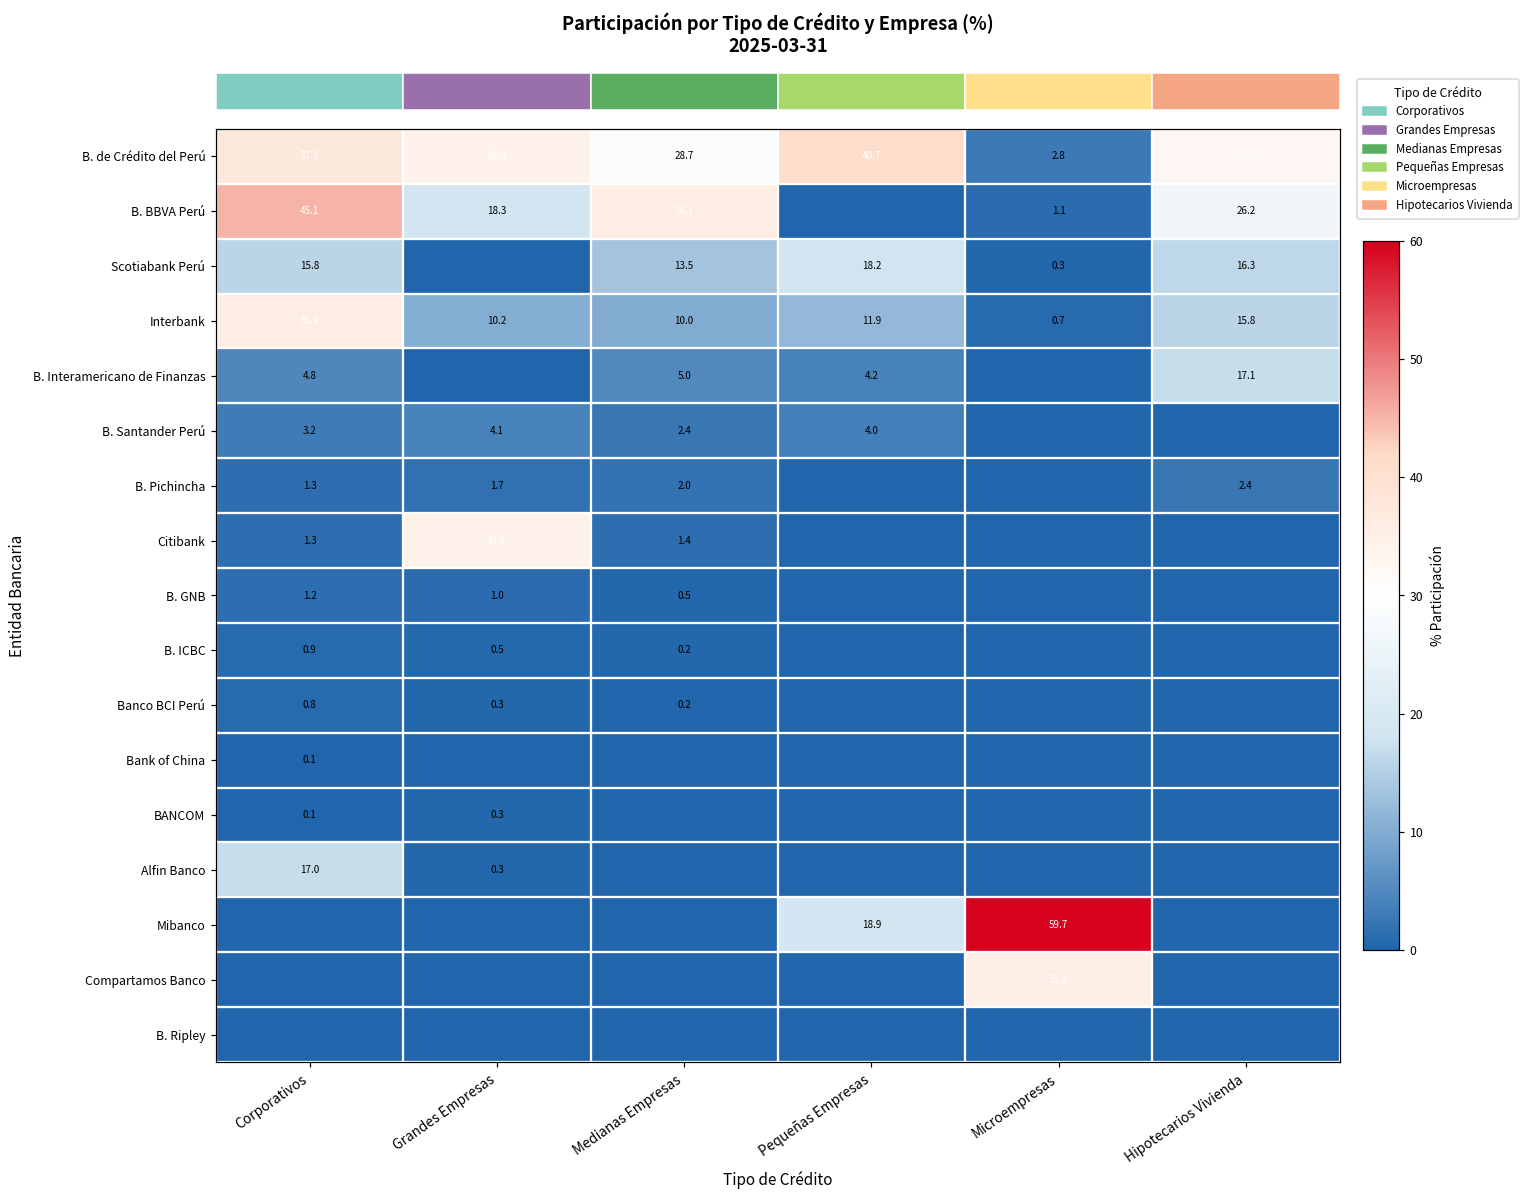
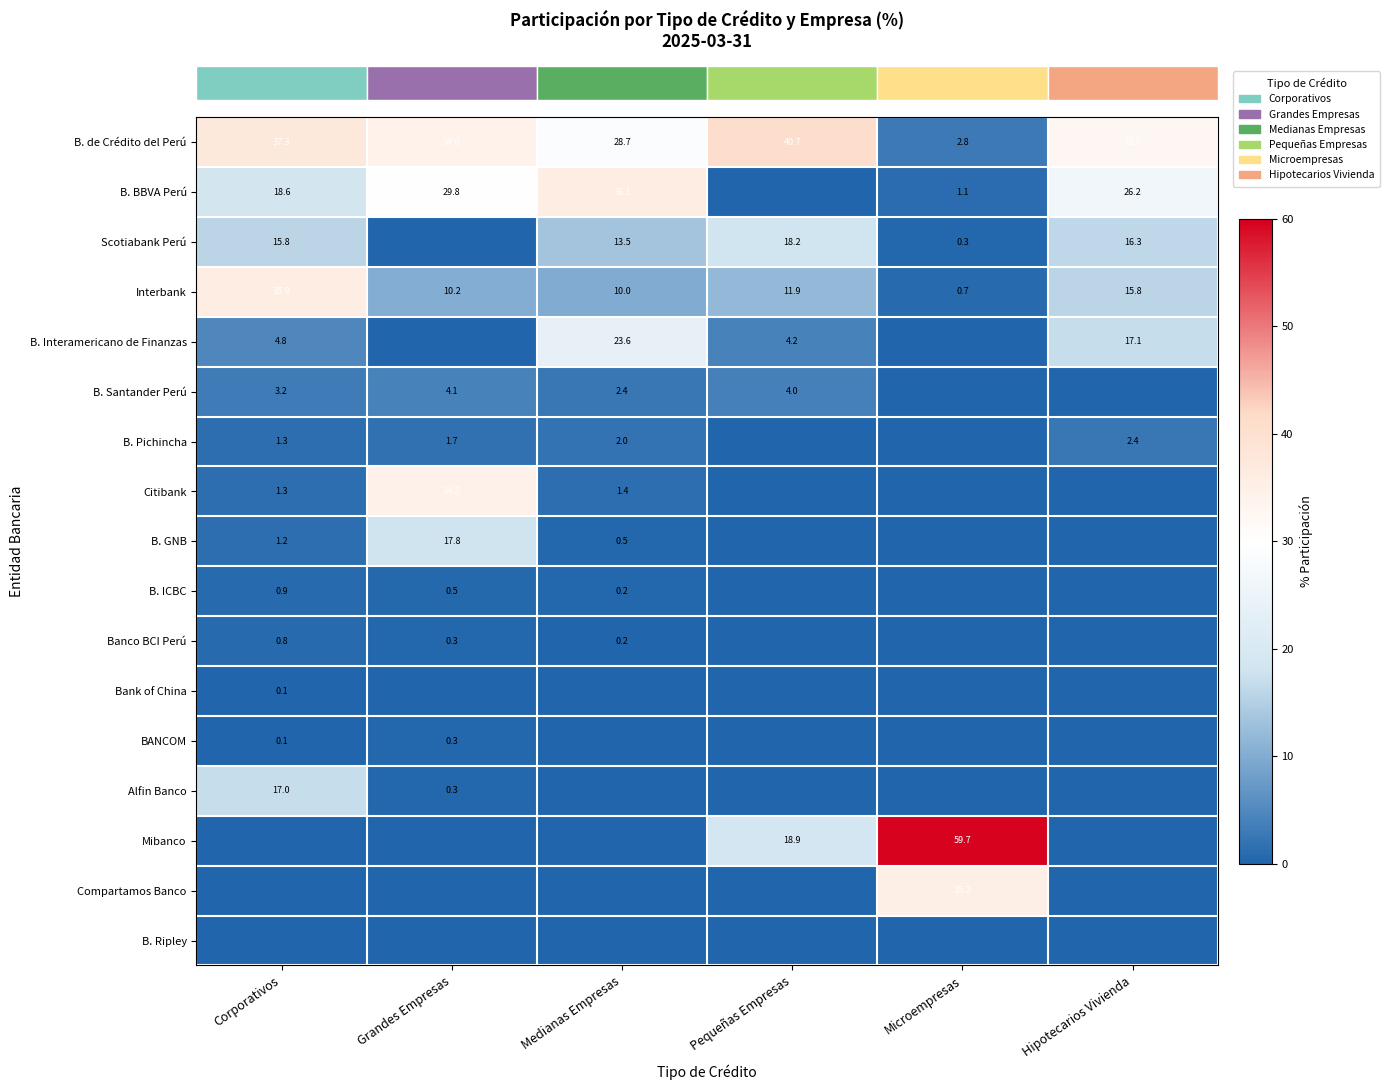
  {
    "B. de Crédito del Perú": {
      "Medianas Empresas": 28.7,
      "Pequeñas Empresas": 40.7,
      "Microempresas": 2.8
    },
    "B. BBVA Perú": {
-     "Corporativos": 45.1,
-     "Grandes Empresas": 18.3,
+     "Corporativos": 18.6,
+     "Grandes Empresas": 29.8,
      "Microempresas": 1.1,
      "Hipotecarios Vivienda": 26.2
    },
    "Scotiabank Perú": {
      "Corporativos": 15.8,
      "Medianas Empresas": 13.5,
      "Pequeñas Empresas": 18.2,
      "Microempresas": 0.3,
      "Hipotecarios Vivienda": 16.3
    },
    "Interbank": {
      "Grandes Empresas": 10.2,
      "Medianas Empresas": 10.0,
      "Pequeñas Empresas": 11.9,
      "Microempresas": 0.7,
      "Hipotecarios Vivienda": 15.8
    },
    "B. Interamericano de Finanzas": {
      "Corporativos": 4.8,
-     "Medianas Empresas": 5.0,
+     "Medianas Empresas": 23.6,
      "Pequeñas Empresas": 4.2,
      "Hipotecarios Vivienda": 17.1
    },
    "B. Santander Perú": {
      "Corporativos": 3.2,
      "Grandes Empresas": 4.1,
      "Medianas Empresas": 2.4,
      "Pequeñas Empresas": 4.0
    },
    "B. Pichincha": {
      "Corporativos": 1.3,
      "Grandes Empresas": 1.7,
      "Medianas Empresas": 2.0,
      "Hipotecarios Vivienda": 2.4
    },
    "Citibank": {
      "Corporativos": 1.3,
      "Medianas Empresas": 1.4
    },
    "B. GNB": {
      "Corporativos": 1.2,
-     "Grandes Empresas": 1.0,
+     "Grandes Empresas": 17.8,
      "Medianas Empresas": 0.5
    },
    "B. ICBC": {
      "Corporativos": 0.9,
      "Grandes Empresas": 0.5,
      "Medianas Empresas": 0.2
    },
    "Banco BCI Perú": {
      "Corporativos": 0.8,
      "Grandes Empresas": 0.3,
      "Medianas Empresas": 0.2
    },
    "Bank of China": {
      "Corporativos": 0.1
    },
    "BANCOM": {
      "Corporativos": 0.1,
      "Grandes Empresas": 0.3
    },
    "Alfin Banco": {
      "Corporativos": 17.0,
      "Grandes Empresas": 0.3
    },
    "Mibanco": {
      "Pequeñas Empresas": 18.9,
      "Microempresas": 59.7
    }
  }
